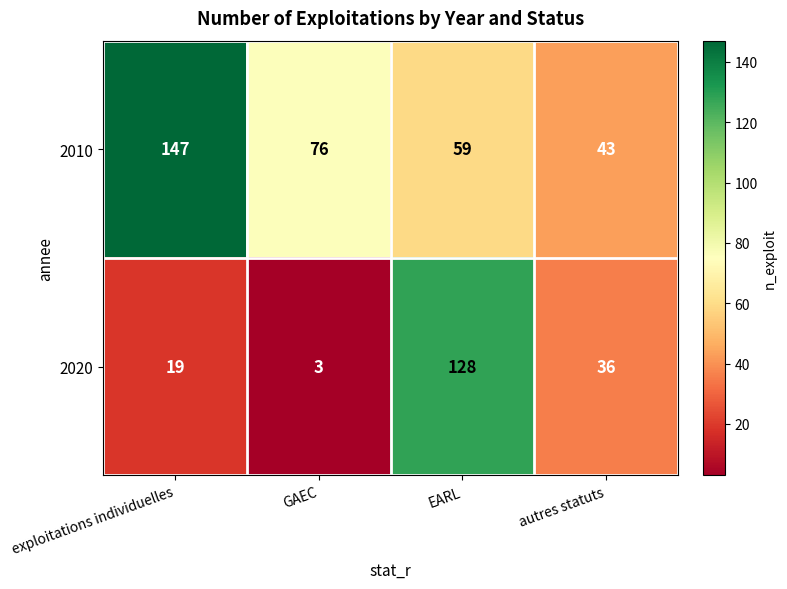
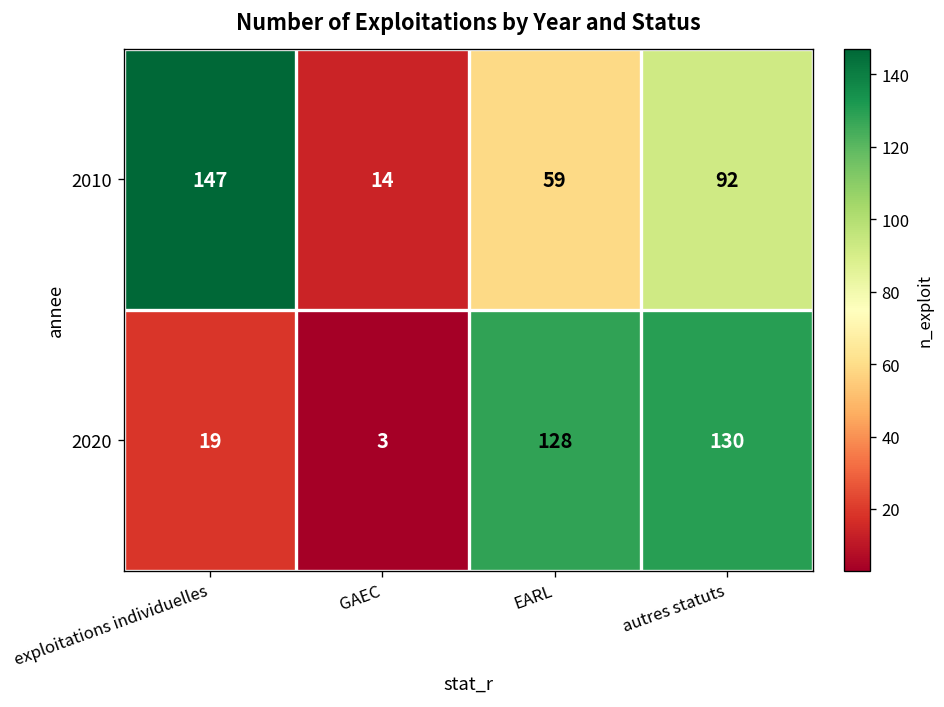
  {
    "2010": {
      "exploitations individuelles": 147,
-     "GAEC": 76,
+     "GAEC": 14,
      "EARL": 59,
-     "autres statuts": 43
+     "autres statuts": 92
    },
    "2020": {
      "exploitations individuelles": 19,
      "GAEC": 3,
      "EARL": 128,
-     "autres statuts": 36
+     "autres statuts": 130
    }
  }
